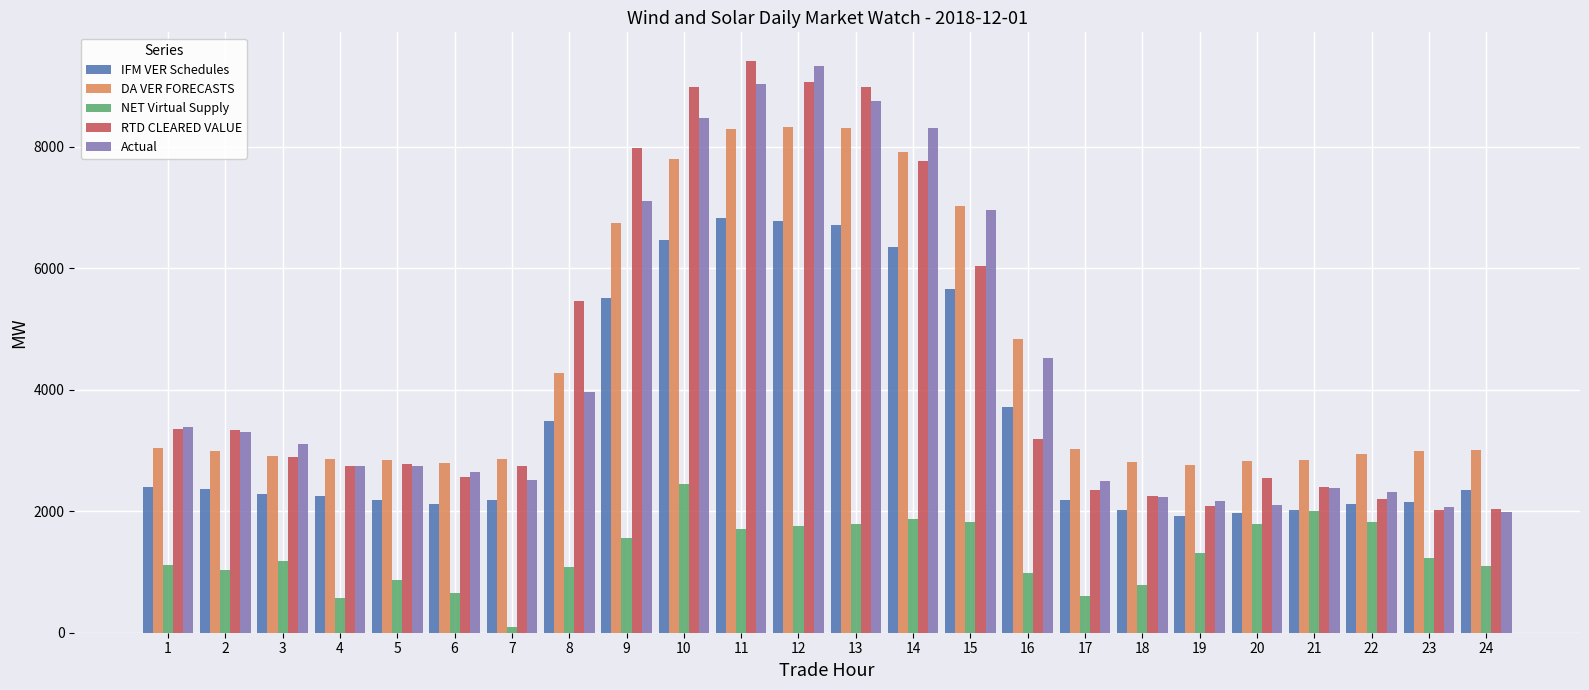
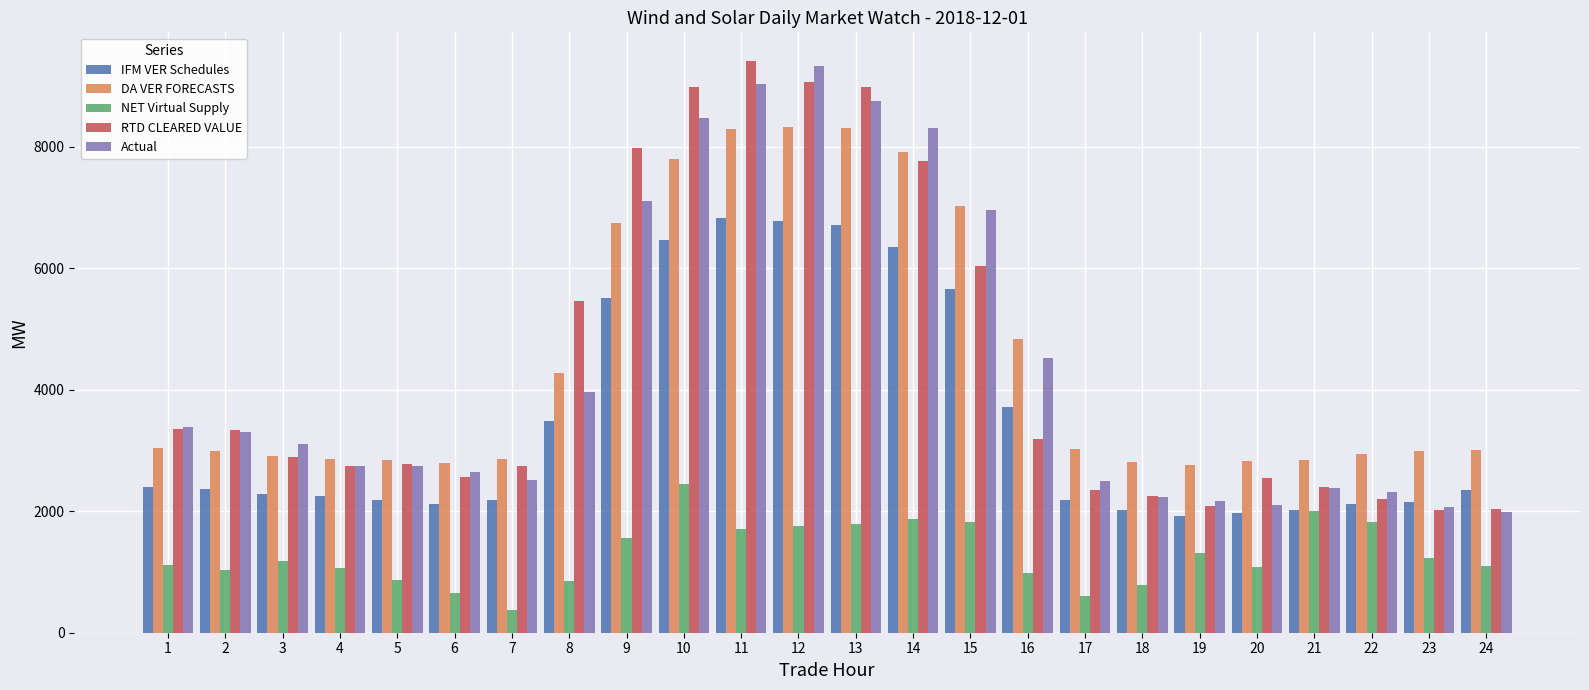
  {
    "NET Virtual Supply": {
      "1": 1100,
      "2": 1000,
      "3": 1200,
-     "4": 600,
+     "4": 1100,
      "5": 900,
      "6": 600,
-     "7": 100,
-     "8": 1100,
+     "7": 400,
+     "8": 900,
      "9": 1600,
      "10": 2400,
      "11": 1700,
      "12": 1800,
      "13": 1800,
      "14": 1900,
      "15": 1800,
      "16": 1000,
      "17": 600,
      "18": 800,
      "19": 1300,
-     "20": 1800,
+     "20": 1100,
      "21": 2000,
      "22": 1800,
      "23": 1200,
      "24": 1100
    }
  }
